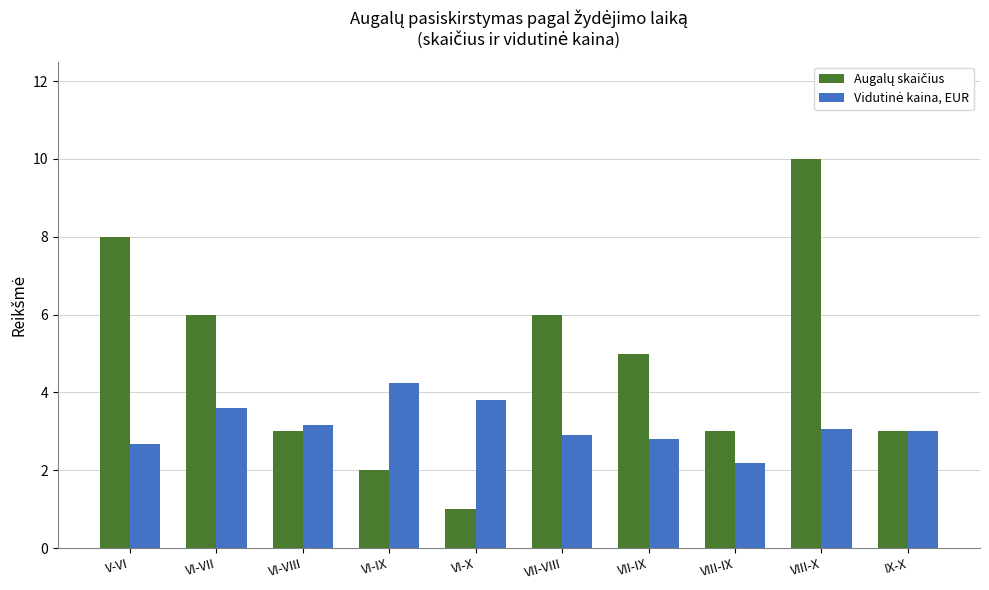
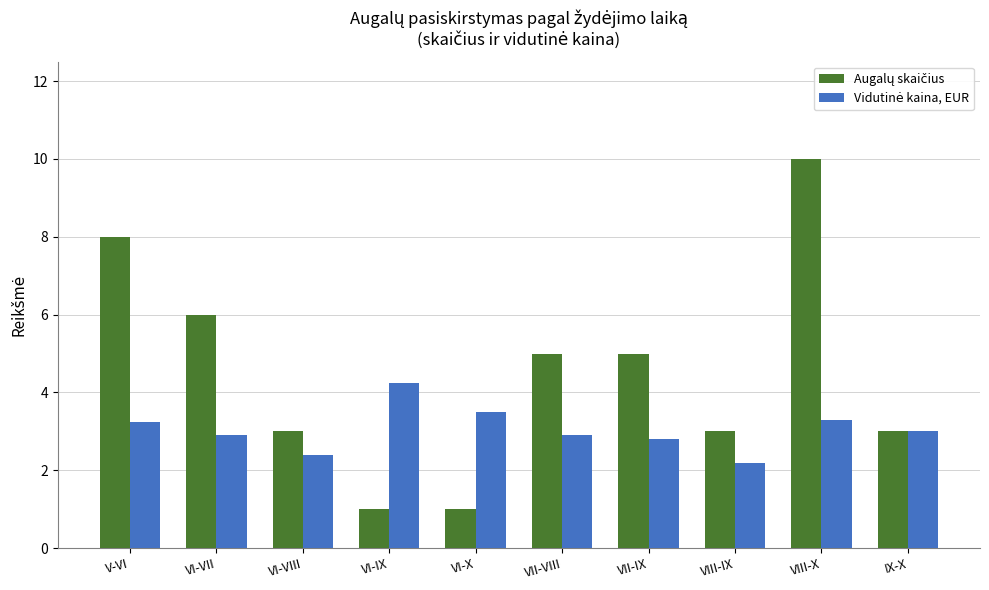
  {
    "Augalų skaičius": {
      "V-VI": 8,
      "VI-VII": 6,
      "VI-VIII": 3,
-     "VI-IX": 2,
+     "VI-IX": 1,
      "VI-X": 1,
-     "VII-VIII": 6,
+     "VII-VIII": 5,
      "VII-IX": 5,
      "VIII-IX": 3,
      "VIII-X": 10,
      "IX-X": 3
    },
    "Vidutinė kaina, EUR": {
-     "V-VI": 2.7,
-     "VI-VII": 3.6,
-     "VI-VIII": 3.2,
+     "V-VI": 3.3,
+     "VI-VII": 2.9,
+     "VI-VIII": 2.4,
      "VI-IX": 4.3,
-     "VI-X": 3.8,
+     "VI-X": 3.5,
      "VII-VIII": 2.9,
      "VII-IX": 2.8,
      "VIII-IX": 2.2,
-     "VIII-X": 3.1,
+     "VIII-X": 3.3,
      "IX-X": 3.0
    }
  }
